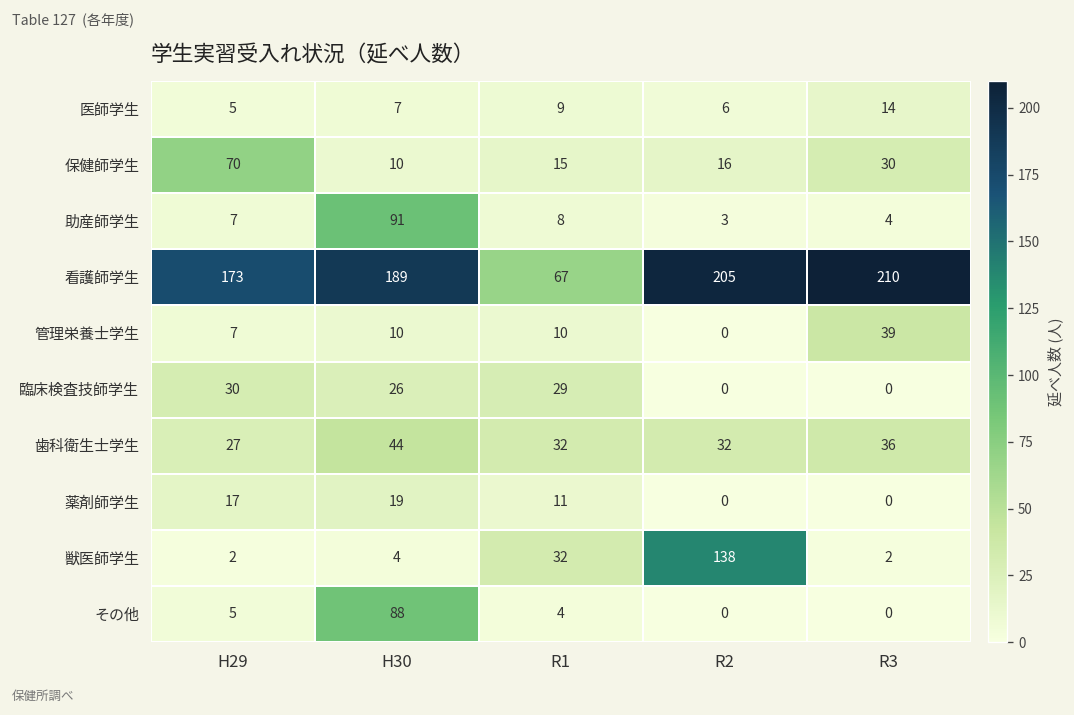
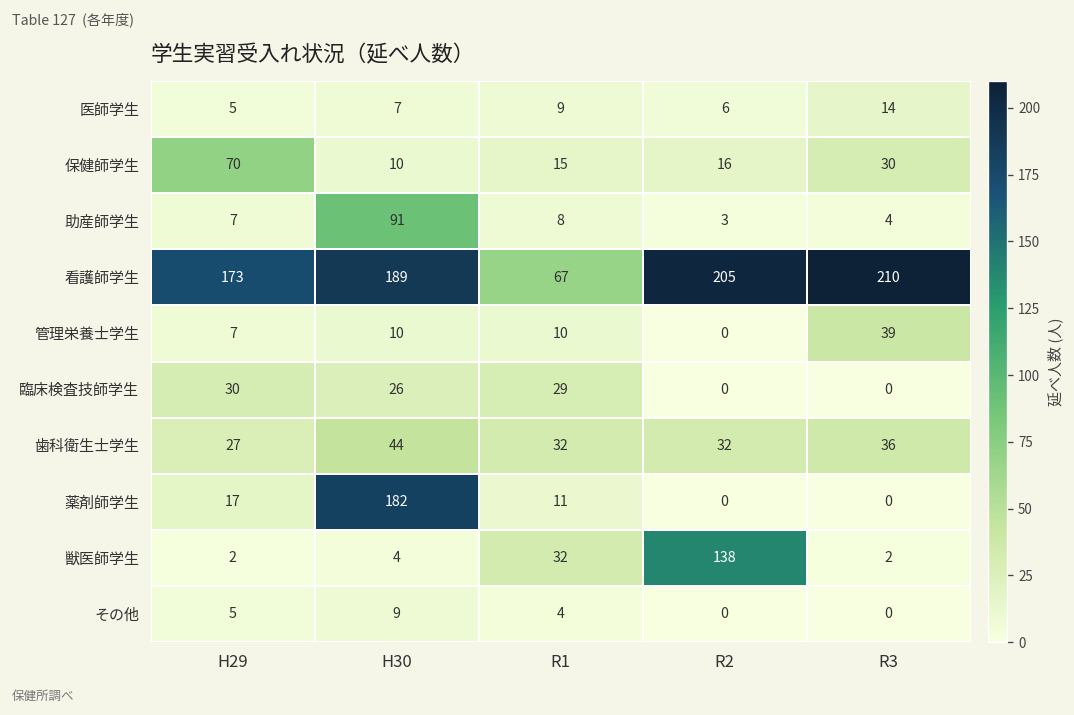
  {
    "医師学生": {
      "H29": 5,
      "H30": 7,
      "R1": 9,
      "R2": 6,
      "R3": 14
    },
    "保健師学生": {
      "H29": 70,
      "H30": 10,
      "R1": 15,
      "R2": 16,
      "R3": 30
    },
    "助産師学生": {
      "H29": 7,
      "H30": 91,
      "R1": 8,
      "R2": 3,
      "R3": 4
    },
    "看護師学生": {
      "H29": 173,
      "H30": 189,
      "R1": 67,
      "R2": 205,
      "R3": 210
    },
    "管理栄養士学生": {
      "H29": 7,
      "H30": 10,
      "R1": 10,
      "R2": 0,
      "R3": 39
    },
    "臨床検査技師学生": {
      "H29": 30,
      "H30": 26,
      "R1": 29,
      "R2": 0,
      "R3": 0
    },
    "歯科衛生士学生": {
      "H29": 27,
      "H30": 44,
      "R1": 32,
      "R2": 32,
      "R3": 36
    },
    "薬剤師学生": {
      "H29": 17,
-     "H30": 19,
+     "H30": 182,
      "R1": 11,
      "R2": 0,
      "R3": 0
    },
    "獣医師学生": {
      "H29": 2,
      "H30": 4,
      "R1": 32,
      "R2": 138,
      "R3": 2
    },
    "その他": {
      "H29": 5,
-     "H30": 88,
+     "H30": 9,
      "R1": 4,
      "R2": 0,
      "R3": 0
    }
  }
